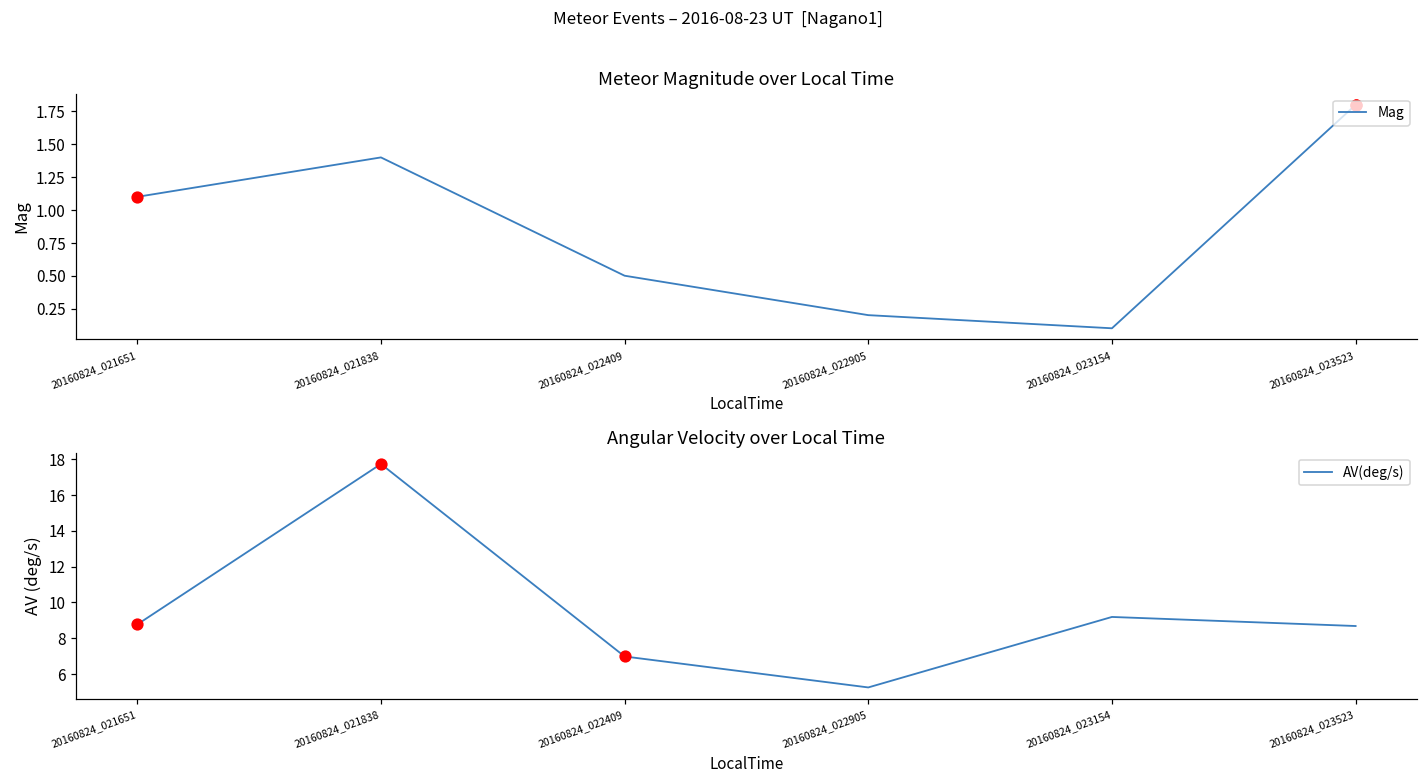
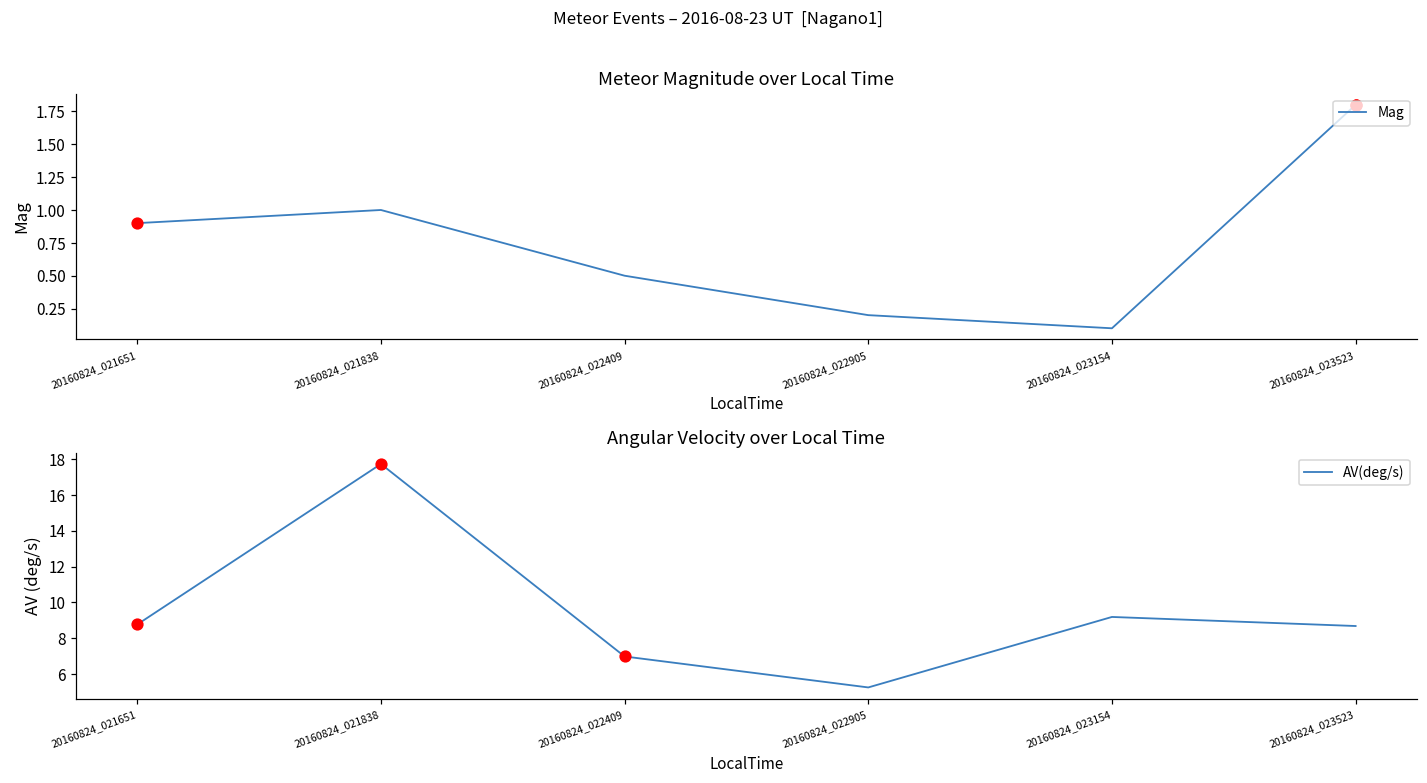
  {
    "Meteor Magnitude over Local Time": {
      "Mag": {
-       "20160824_021651": 1.1,
-       "20160824_021838": 1.4,
+       "20160824_021651": 0.9,
+       "20160824_021838": 1.0,
        "20160824_022409": 0.5,
        "20160824_022905": 0.2,
        "20160824_023154": 0.1
      }
    },
    "Angular Velocity over Local Time": {
      "AV(deg/s)": {
        "20160824_022905": 5.3,
        "20160824_023154": 9.2,
        "20160824_023523": 8.7
      }
    }
  }
